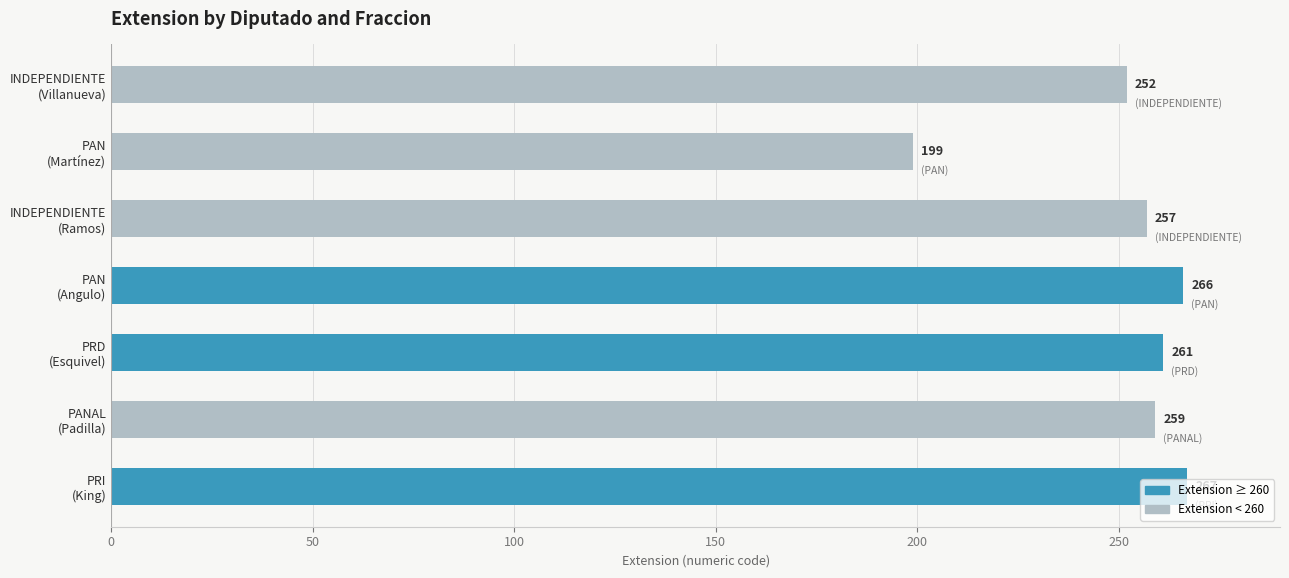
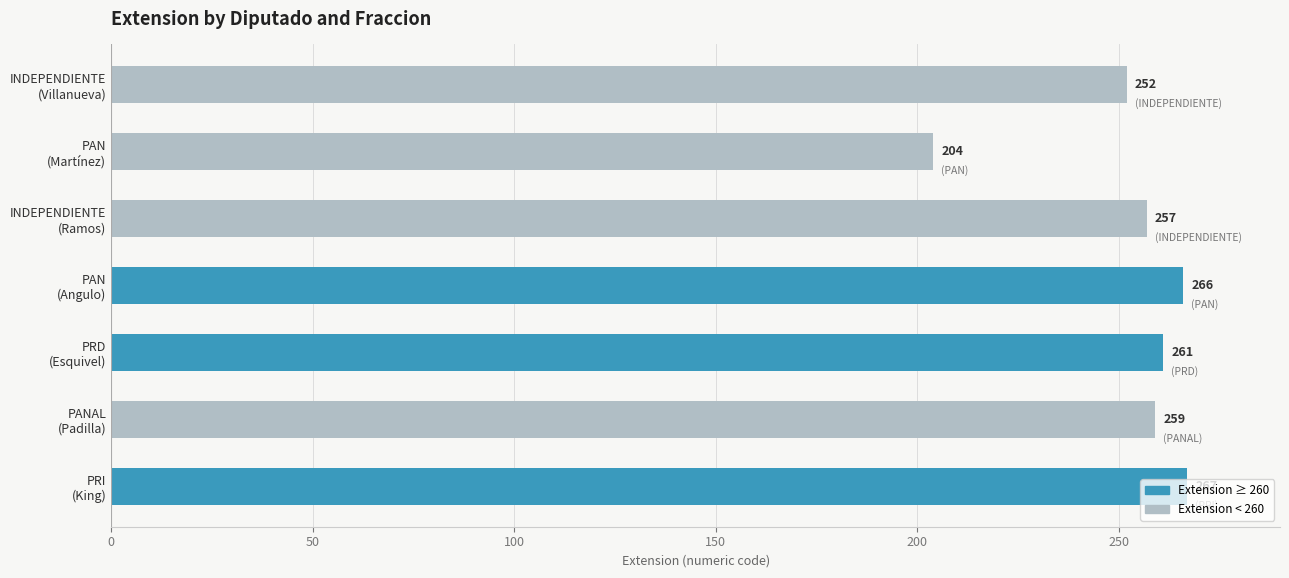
  {
    "INDEPENDIENTE (Villanueva)": 252,
-   "PAN (Martínez)": 199,
+   "PAN (Martínez)": 204,
    "INDEPENDIENTE (Ramos)": 257,
    "PAN (Angulo)": 266,
    "PRD (Esquivel)": 261,
    "PANAL (Padilla)": 259
  }
